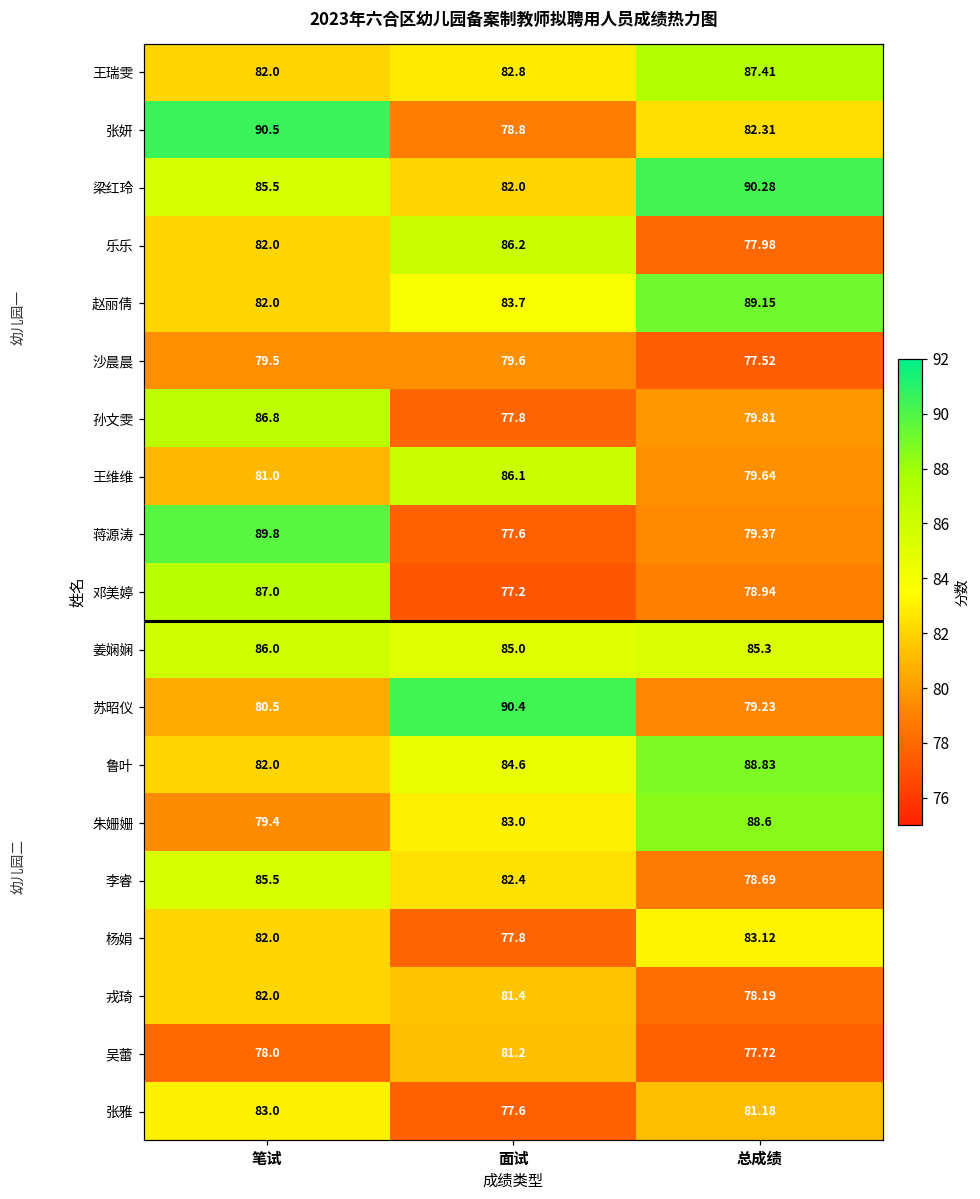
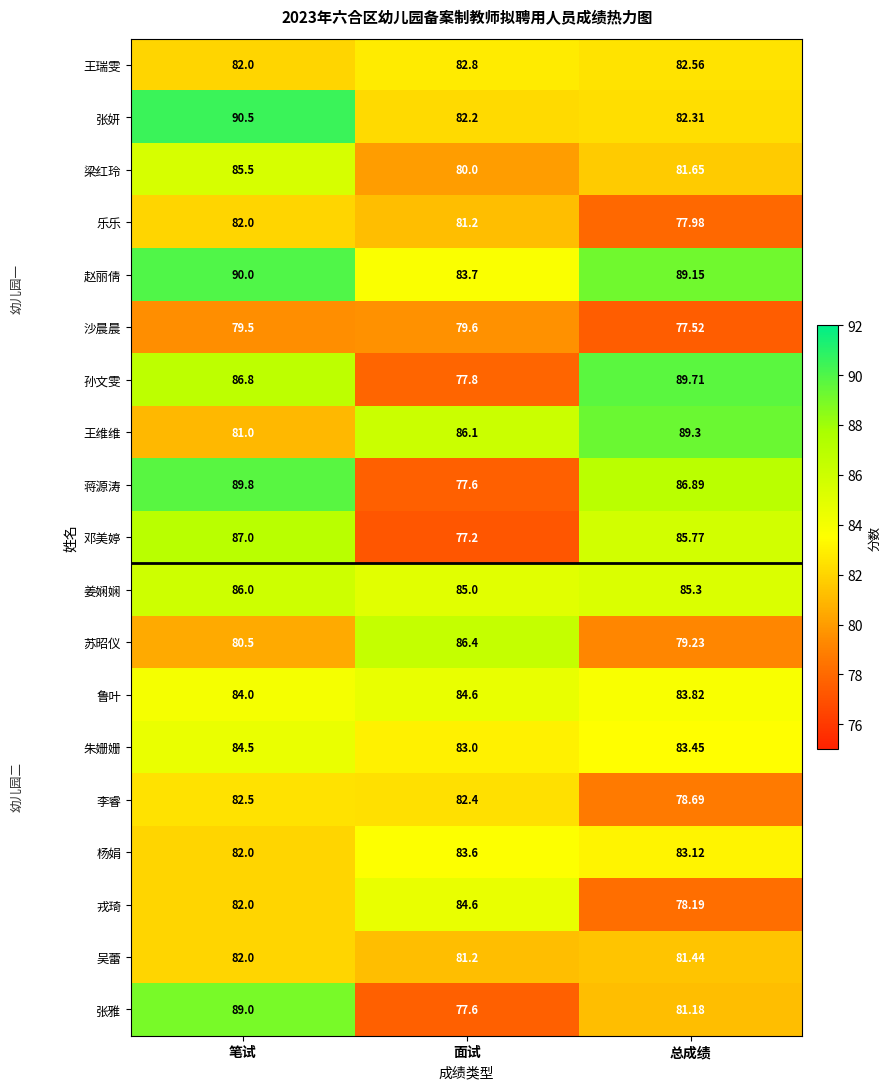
  {
    "王瑞雯": {
      "笔试": 82.0,
      "面试": 82.8,
-     "总成绩": 87.41
+     "总成绩": 82.56
    },
    "张妍": {
      "笔试": 90.5,
-     "面试": 78.8,
+     "面试": 82.2,
      "总成绩": 82.31
    },
    "梁红玲": {
      "笔试": 85.5,
-     "面试": 82.0,
-     "总成绩": 90.28
+     "面试": 80.0,
+     "总成绩": 81.65
    },
    "乐乐": {
      "笔试": 82.0,
-     "面试": 86.2,
+     "面试": 81.2,
      "总成绩": 77.98
    },
    "赵丽倩": {
-     "笔试": 82.0,
+     "笔试": 90.0,
      "面试": 83.7,
      "总成绩": 89.15
    },
    "沙晨晨": {
      "笔试": 79.5,
      "面试": 79.6,
      "总成绩": 77.52
    },
    "孙文雯": {
      "笔试": 86.8,
      "面试": 77.8,
-     "总成绩": 79.81
+     "总成绩": 89.71
    },
    "王维维": {
      "笔试": 81.0,
      "面试": 86.1,
-     "总成绩": 79.64
+     "总成绩": 89.3
    },
    "蒋源涛": {
      "笔试": 89.8,
      "面试": 77.6,
-     "总成绩": 79.37
+     "总成绩": 86.89
    },
    "邓美婷": {
      "笔试": 87.0,
      "面试": 77.2,
-     "总成绩": 78.94
+     "总成绩": 85.77
    },
    "姜娴娴": {
      "笔试": 86.0,
      "面试": 85.0,
      "总成绩": 85.3
    },
    "苏昭仪": {
      "笔试": 80.5,
-     "面试": 90.4,
+     "面试": 86.4,
      "总成绩": 79.23
    },
    "鲁叶": {
-     "笔试": 82.0,
+     "笔试": 84.0,
      "面试": 84.6,
-     "总成绩": 88.83
+     "总成绩": 83.82
    },
    "朱姗姗": {
-     "笔试": 79.4,
+     "笔试": 84.5,
      "面试": 83.0,
-     "总成绩": 88.6
+     "总成绩": 83.45
    },
    "李睿": {
-     "笔试": 85.5,
+     "笔试": 82.5,
      "面试": 82.4,
      "总成绩": 78.69
    },
    "杨娟": {
      "笔试": 82.0,
-     "面试": 77.8,
+     "面试": 83.6,
      "总成绩": 83.12
    },
    "戎琦": {
      "笔试": 82.0,
-     "面试": 81.4,
+     "面试": 84.6,
      "总成绩": 78.19
    },
    "吴蕾": {
-     "笔试": 78.0,
+     "笔试": 82.0,
      "面试": 81.2,
-     "总成绩": 77.72
+     "总成绩": 81.44
    },
    "张雅": {
-     "笔试": 83.0,
+     "笔试": 89.0,
      "面试": 77.6,
      "总成绩": 81.18
    }
  }
